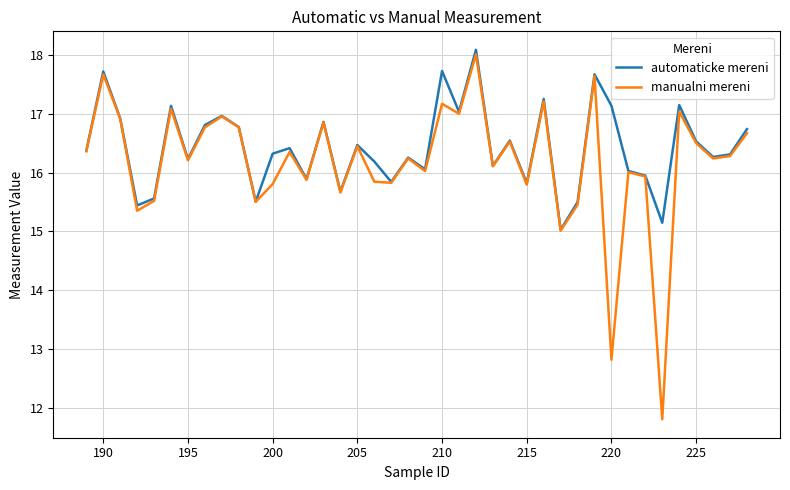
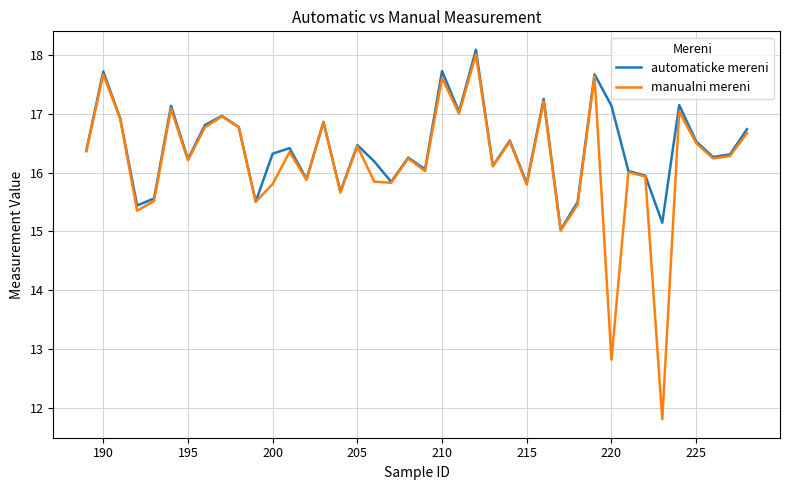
  {
    "automaticke mereni": {
      "190": 17.7,
      "200": 16.3,
      "210": 17.7,
      "220": 17.1
    },
    "manualni mereni": {
      "190": 17.7,
      "200": 15.8,
-     "210": 17.2,
+     "210": 17.6,
      "220": 12.8
    }
  }
